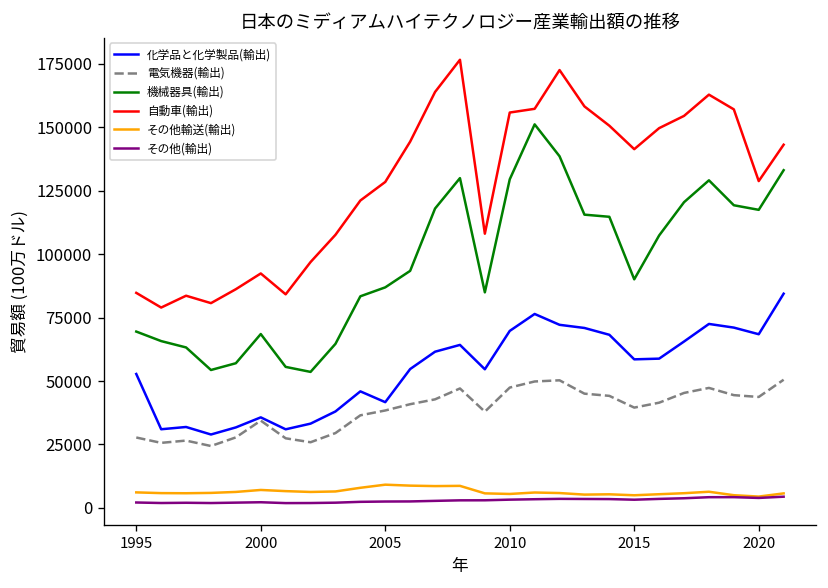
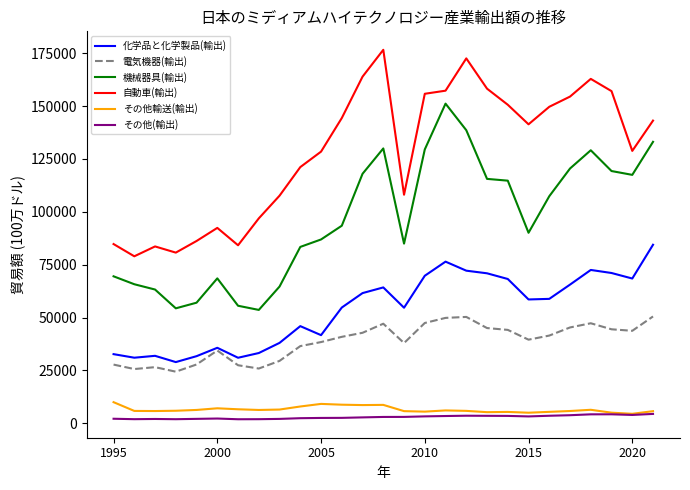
  {
    "化学品と化学製品(輸出)": {
-     "1995": 53000,
+     "1995": 33000,
      "2000": 36000,
      "2005": 42000,
      "2010": 70000,
      "2015": 59000,
      "2020": 68000
    },
    "電気機器(輸出)": {
      "1995": 28000,
      "2000": 34000,
      "2005": 38000,
      "2010": 47000,
      "2015": 40000,
      "2020": 44000
    },
    "機械器具(輸出)": {
      "1995": 69000,
      "2000": 69000,
      "2005": 87000,
      "2010": 130000,
      "2015": 90000,
      "2020": 117000
    },
    "自動車(輸出)": {
      "1995": 85000,
      "2000": 92000,
      "2005": 128000,
      "2010": 156000,
      "2015": 141000,
      "2020": 129000
    },
    "その他輸送(輸出)": {
-     "1995": 6000,
+     "1995": 10000,
      "2000": 7000,
      "2005": 9000,
      "2010": 5000,
      "2015": 5000
    },
    "その他(輸出)": {
      "1995": 2000,
      "2000": 2000,
      "2005": 2000,
      "2010": 3000,
      "2015": 3000
    }
  }
